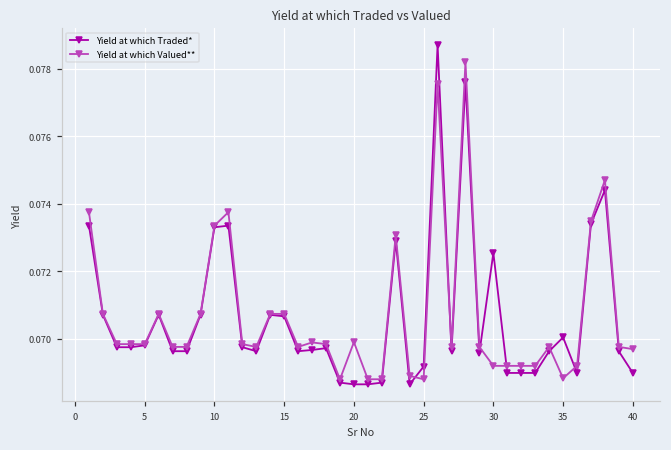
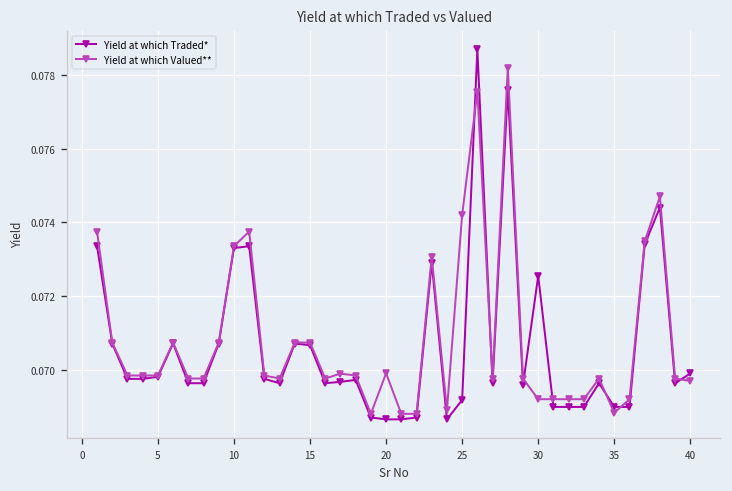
  {
    "Yield at which Traded*": {
      "20": 0.0687,
      "25": 0.0692,
      "30": 0.0725,
-     "35": 0.0700,
-     "40": 0.0690
+     "35": 0.0690,
+     "40": 0.0699
    },
    "Yield at which Valued**": {
      "20": 0.0699,
-     "25": 0.0688,
+     "25": 0.0742,
      "30": 0.0692,
      "35": 0.0688,
      "40": 0.0697
    }
  }
